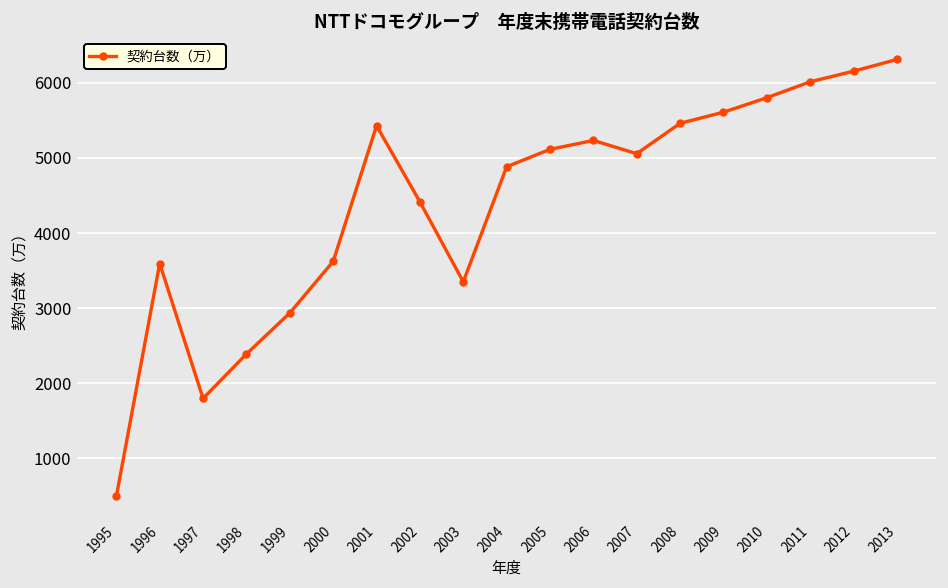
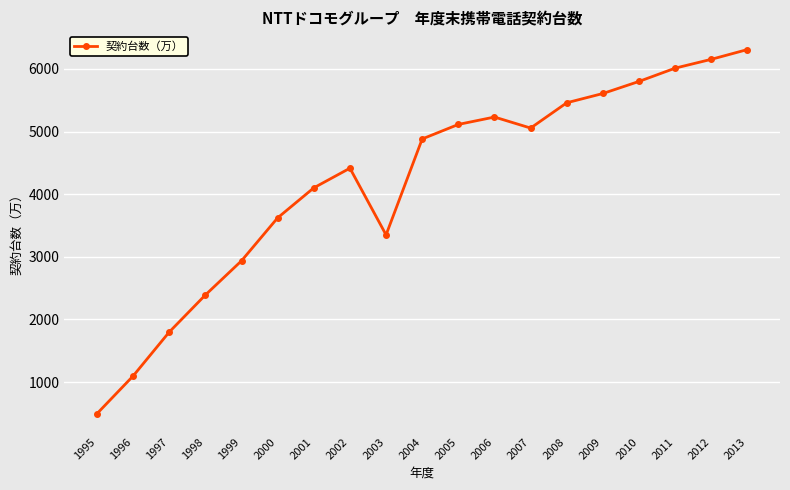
  {
    "1995": 500,
-   "1996": 3600,
+   "1996": 1100,
    "1997": 1800,
    "1998": 2400,
    "1999": 2900,
    "2000": 3600,
-   "2001": 5400,
+   "2001": 4100,
    "2002": 4400,
    "2003": 3400,
    "2004": 4900,
    "2005": 5100,
    "2006": 5200,
    "2007": 5100,
    "2008": 5500,
    "2009": 5600,
    "2010": 5800,
    "2011": 6000,
    "2012": 6200,
    "2013": 6300
  }
